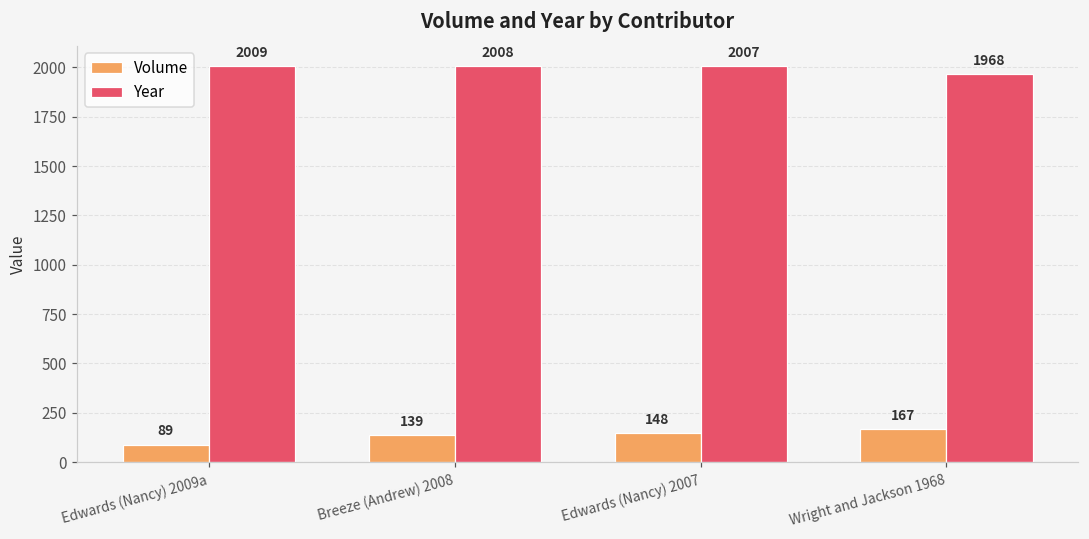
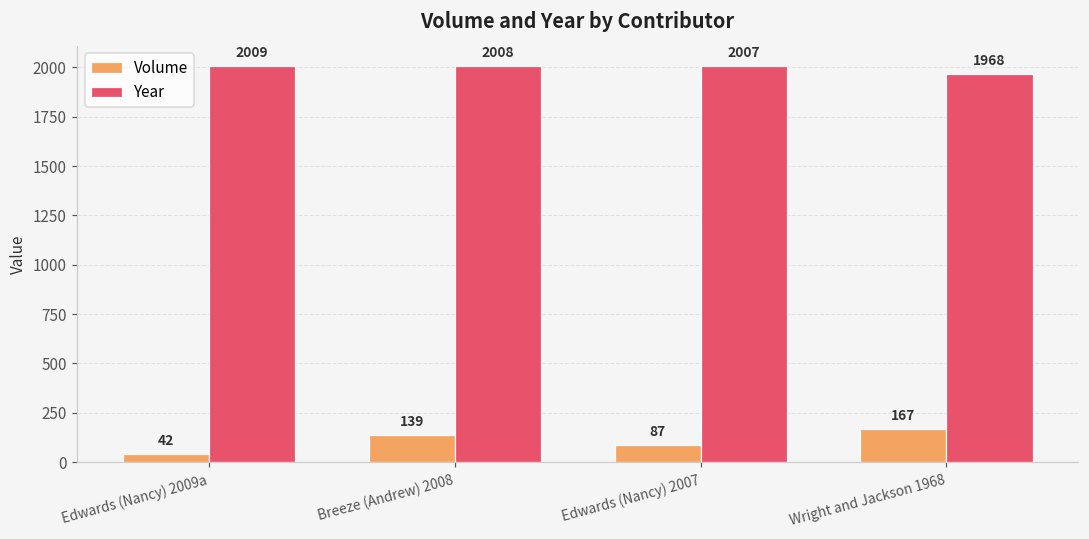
  {
    "Volume": {
-     "Edwards (Nancy) 2009a": 89,
+     "Edwards (Nancy) 2009a": 42,
      "Breeze (Andrew) 2008": 139,
-     "Edwards (Nancy) 2007": 148,
+     "Edwards (Nancy) 2007": 87,
      "Wright and Jackson 1968": 167
    },
    "Year": {
      "Edwards (Nancy) 2009a": 2009,
      "Breeze (Andrew) 2008": 2008,
      "Edwards (Nancy) 2007": 2007,
      "Wright and Jackson 1968": 1968
    }
  }
